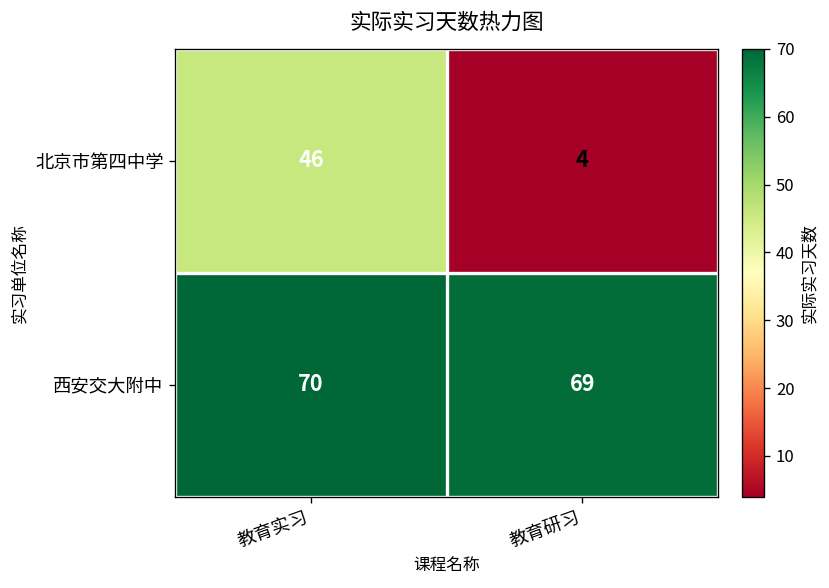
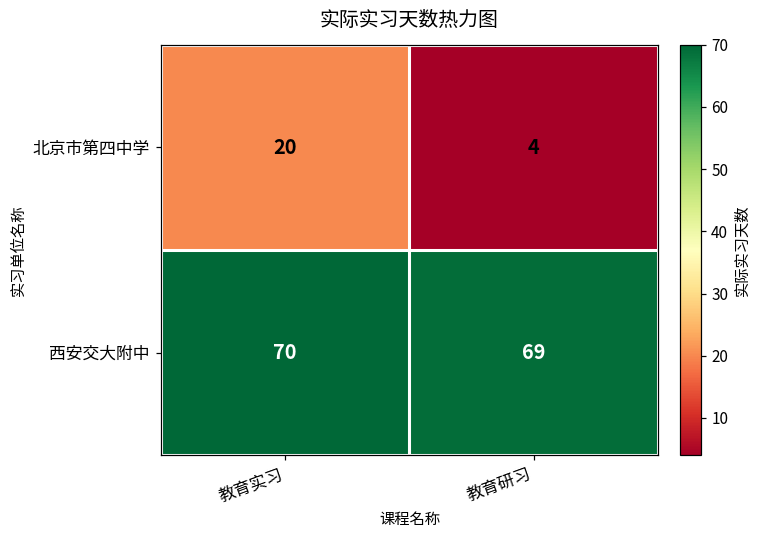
  {
    "北京市第四中学": {
-     "教育实习": 46,
+     "教育实习": 20,
      "教育研习": 4
    },
    "西安交大附中": {
      "教育实习": 70,
      "教育研习": 69
    }
  }
